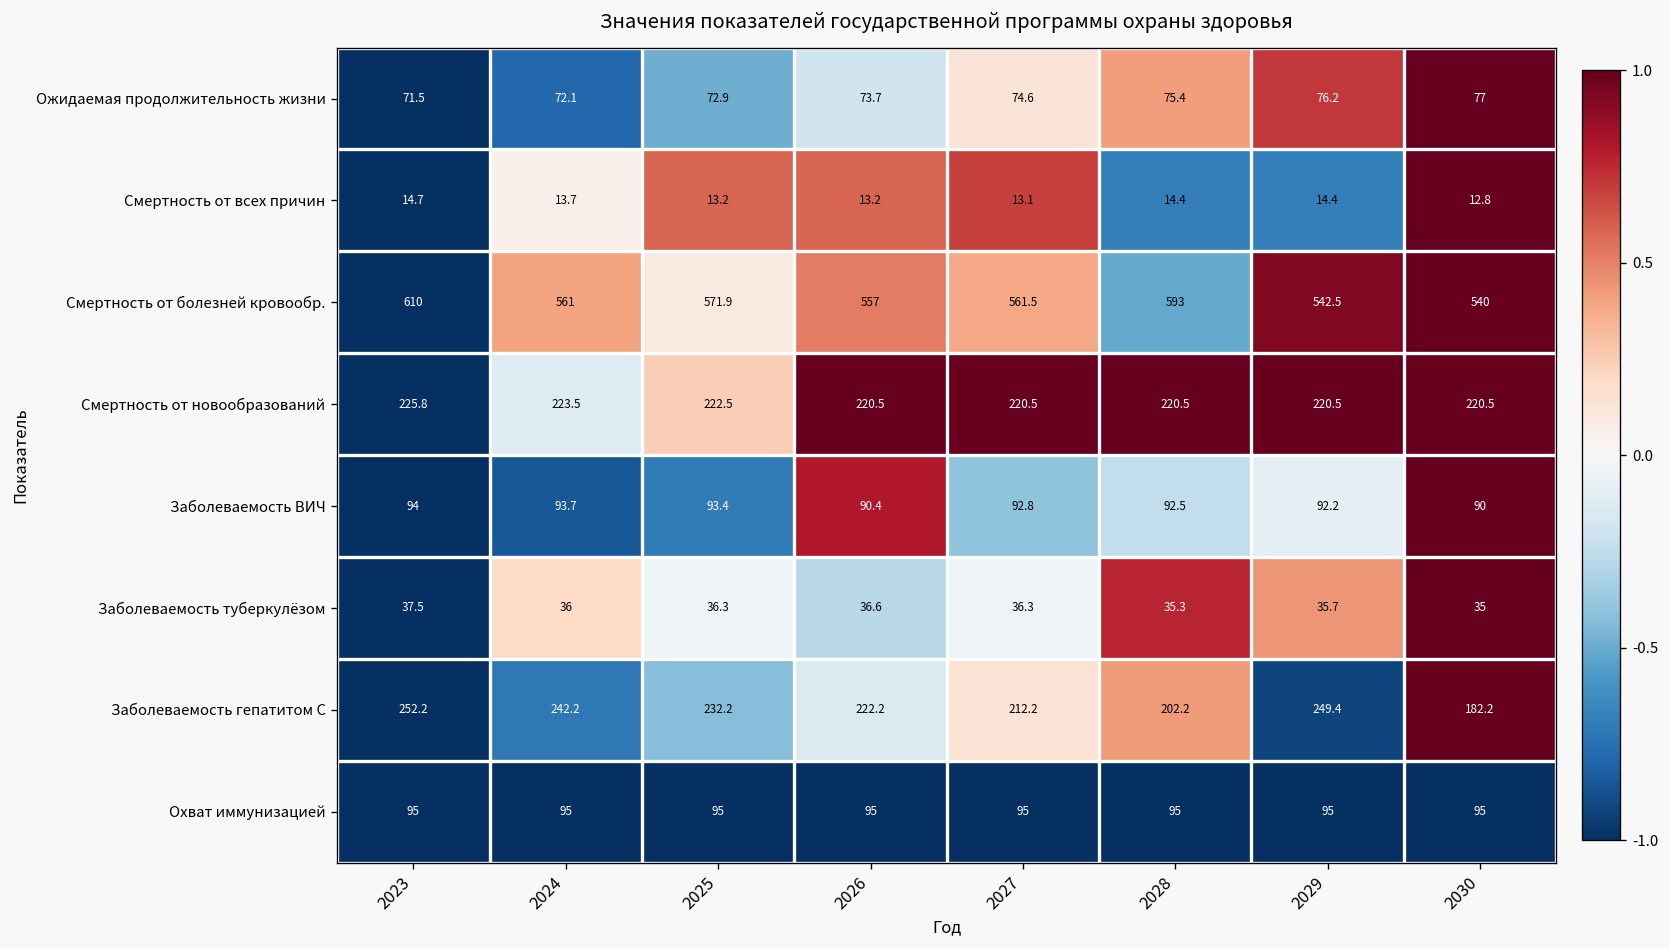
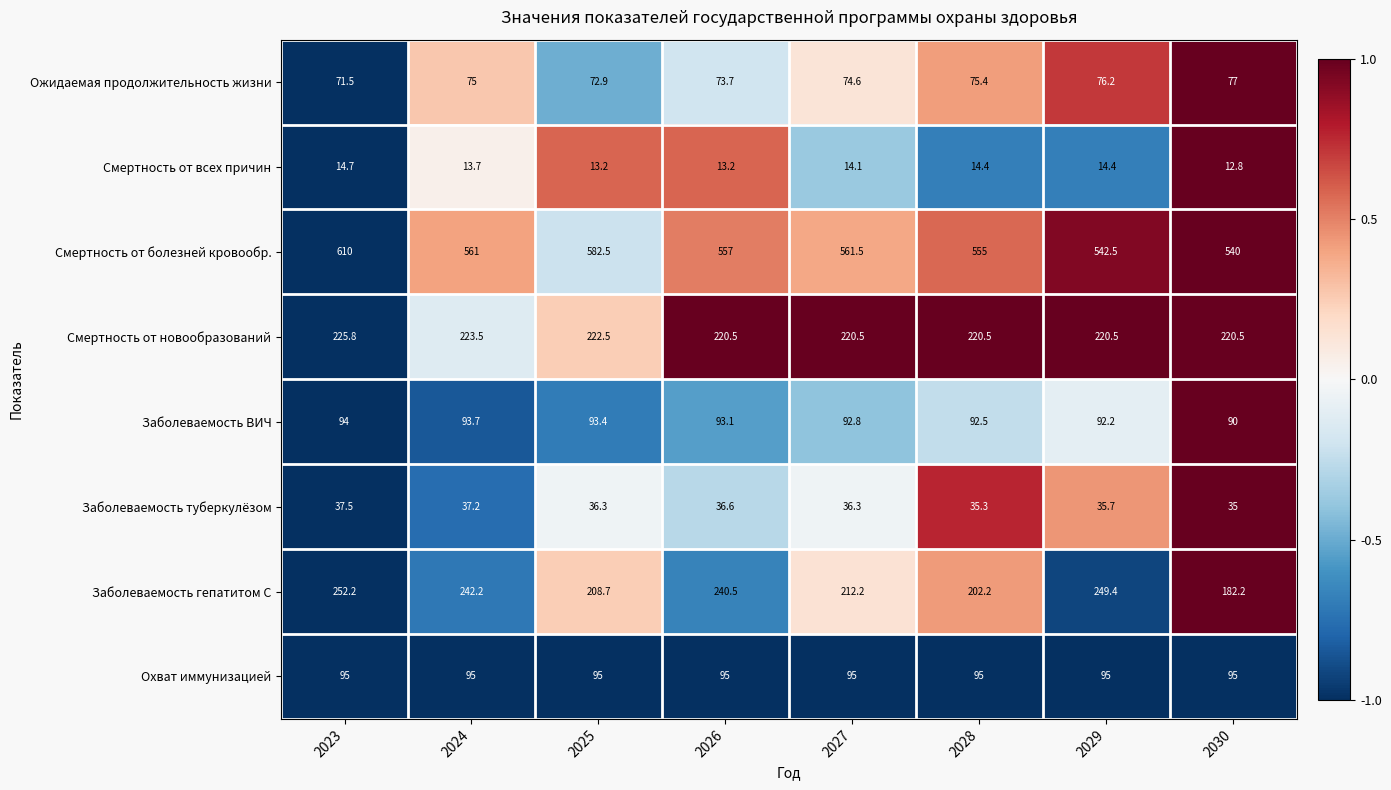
  {
    "Ожидаемая продолжительность жизни": {
      "2023": 71.5,
-     "2024": 72.1,
+     "2024": 75,
      "2025": 72.9,
      "2026": 73.7,
      "2027": 74.6,
      "2028": 75.4,
      "2029": 76.2,
      "2030": 77
    },
    "Смертность от всех причин": {
      "2023": 14.7,
      "2024": 13.7,
      "2025": 13.2,
      "2026": 13.2,
-     "2027": 13.1,
+     "2027": 14.1,
      "2028": 14.4,
      "2029": 14.4,
      "2030": 12.8
    },
    "Смертность от болезней кровообр.": {
      "2023": 610,
      "2024": 561,
-     "2025": 571.9,
+     "2025": 582.5,
      "2026": 557,
      "2027": 561.5,
-     "2028": 593,
+     "2028": 555,
      "2029": 542.5,
      "2030": 540
    },
    "Смертность от новообразований": {
      "2023": 225.8,
      "2024": 223.5,
      "2025": 222.5,
      "2026": 220.5,
      "2027": 220.5,
      "2028": 220.5,
      "2029": 220.5,
      "2030": 220.5
    },
    "Заболеваемость ВИЧ": {
      "2023": 94,
      "2024": 93.7,
      "2025": 93.4,
-     "2026": 90.4,
+     "2026": 93.1,
      "2027": 92.8,
      "2028": 92.5,
      "2029": 92.2,
      "2030": 90
    },
    "Заболеваемость туберкулёзом": {
      "2023": 37.5,
-     "2024": 36,
+     "2024": 37.2,
      "2025": 36.3,
      "2026": 36.6,
      "2027": 36.3,
      "2028": 35.3,
      "2029": 35.7,
      "2030": 35
    },
    "Заболеваемость гепатитом С": {
      "2023": 252.2,
      "2024": 242.2,
-     "2025": 232.2,
-     "2026": 222.2,
+     "2025": 208.7,
+     "2026": 240.5,
      "2027": 212.2,
      "2028": 202.2,
      "2029": 249.4,
      "2030": 182.2
    },
    "Охват иммунизацией": {
      "2023": 95,
      "2024": 95,
      "2025": 95,
      "2026": 95,
      "2027": 95,
      "2028": 95,
      "2029": 95,
      "2030": 95
    }
  }
